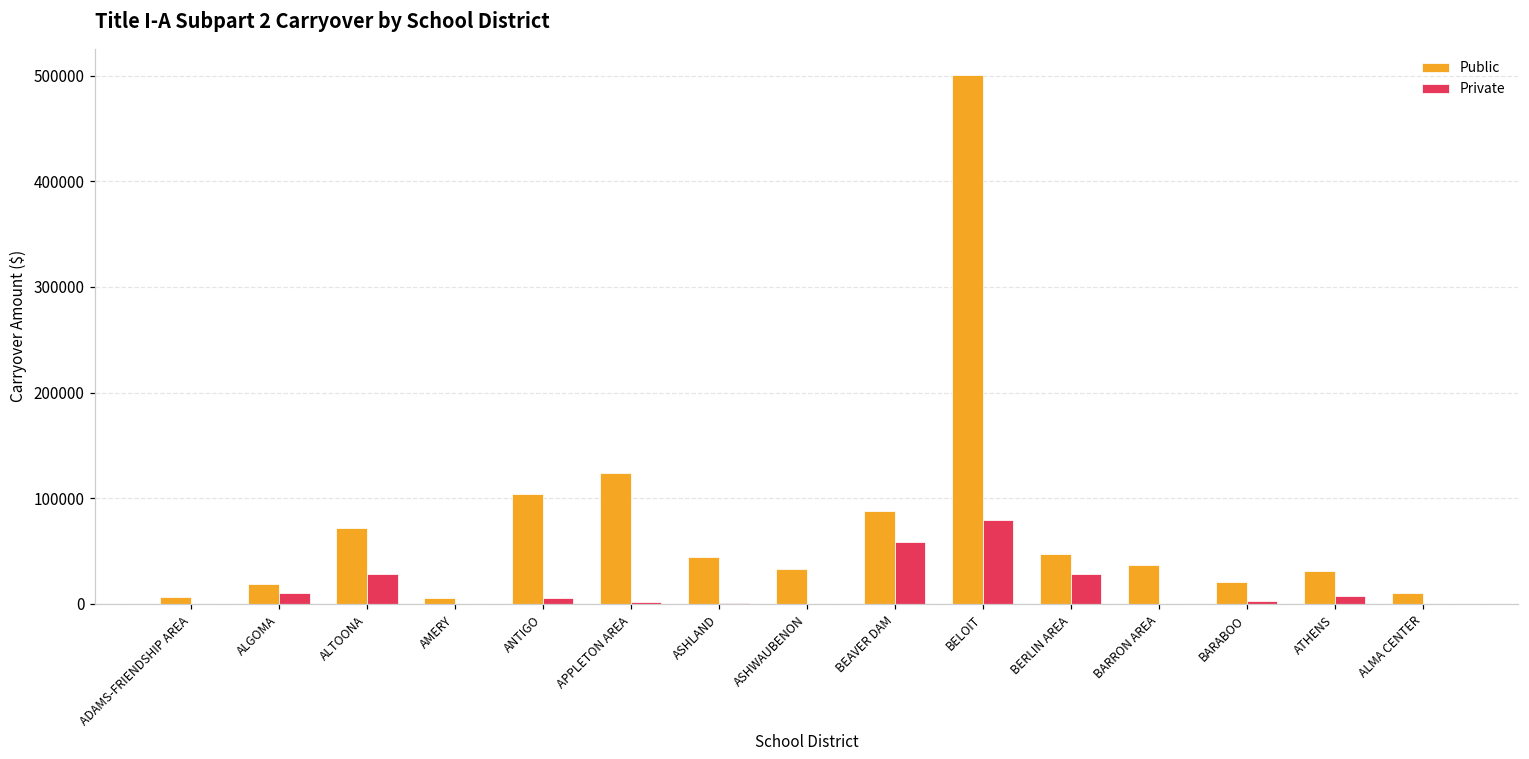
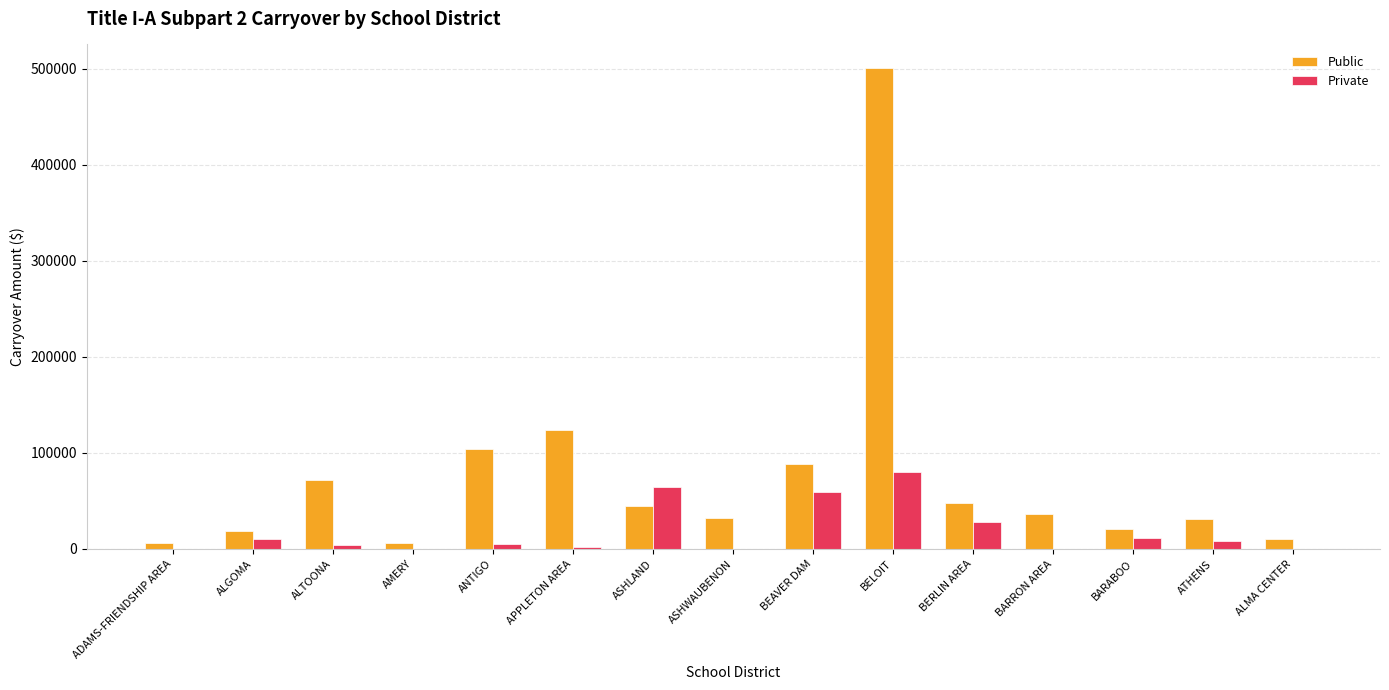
  {
    "Public": {
      "ADAMS-FRIENDSHIP AREA": 10000,
      "ALGOMA": 20000,
      "ALTOONA": 70000,
      "AMERY": 10000,
      "ANTIGO": 100000,
      "APPLETON AREA": 120000,
      "ASHLAND": 40000,
      "ASHWAUBENON": 30000,
      "BEAVER DAM": 90000,
      "BELOIT": 500000,
      "BERLIN AREA": 50000,
      "BARRON AREA": 40000,
      "BARABOO": 20000,
      "ATHENS": 30000,
      "ALMA CENTER": 10000
    },
    "Private": {
      "ADAMS-FRIENDSHIP AREA": 0,
      "ALGOMA": 10000,
-     "ALTOONA": 30000,
+     "ALTOONA": 0,
      "AMERY": 0,
      "ANTIGO": 10000,
-     "ASHLAND": 0,
+     "ASHLAND": 60000,
      "ASHWAUBENON": 0,
      "BEAVER DAM": 60000,
      "BELOIT": 80000,
      "BERLIN AREA": 30000,
      "BARRON AREA": 0,
-     "BARABOO": 0,
+     "BARABOO": 10000,
      "ATHENS": 10000,
      "ALMA CENTER": 0
    }
  }
